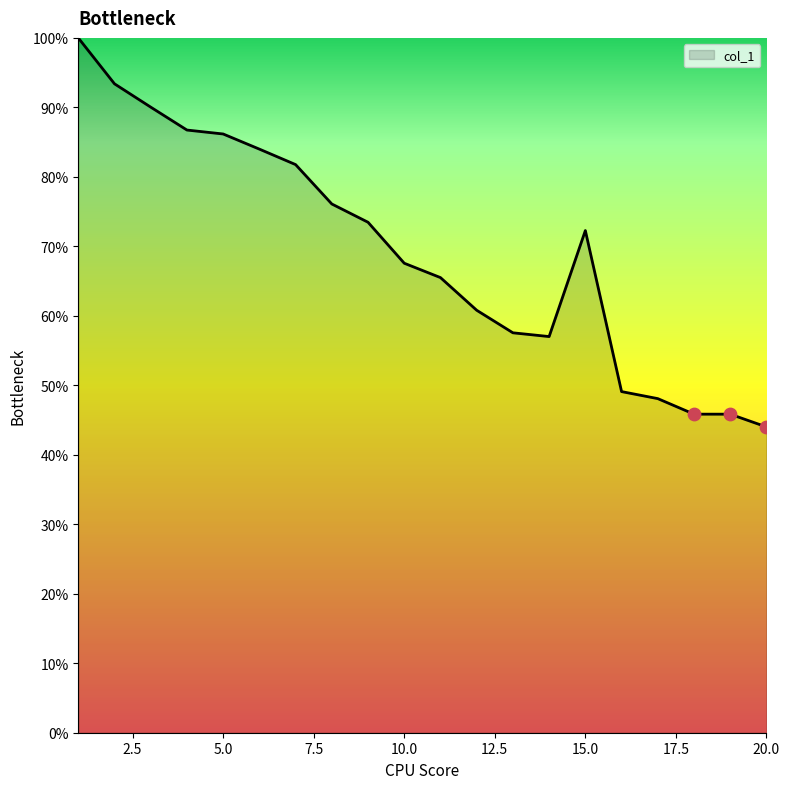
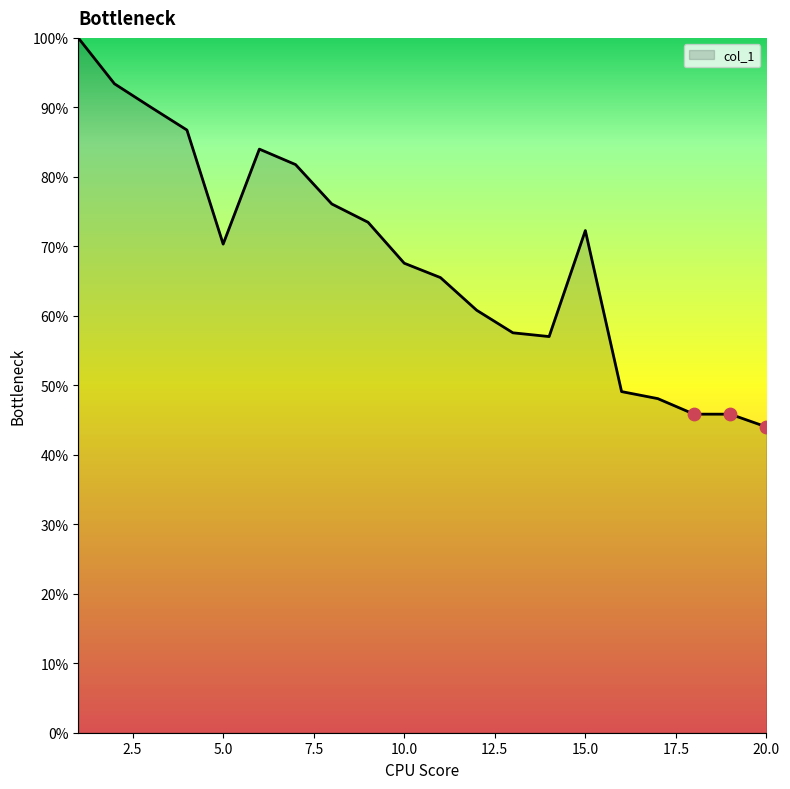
  {
    "col_1": {
-     "5.0": "86%",
+     "5.0": "70%",
      "10.0": "68%",
      "15.0": "72%"
    }
  }
